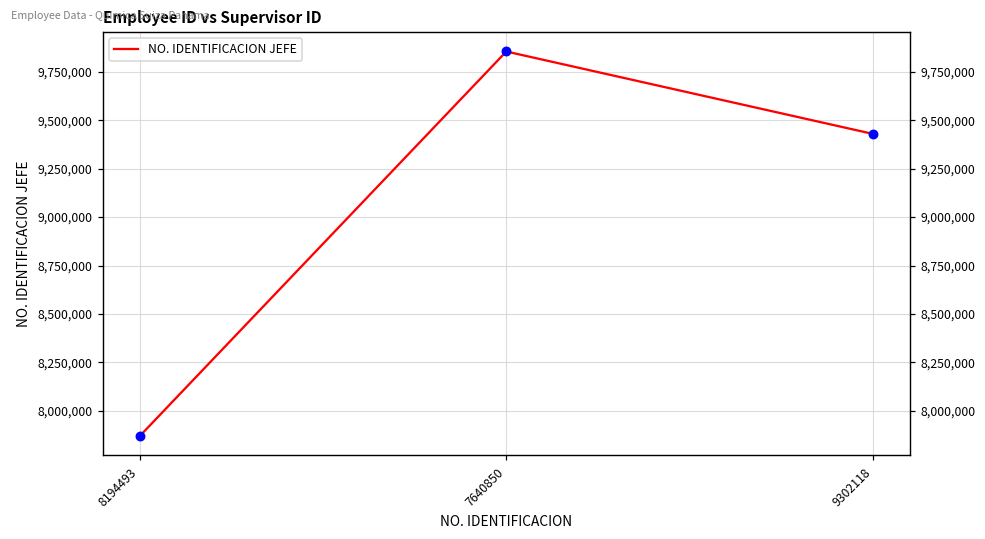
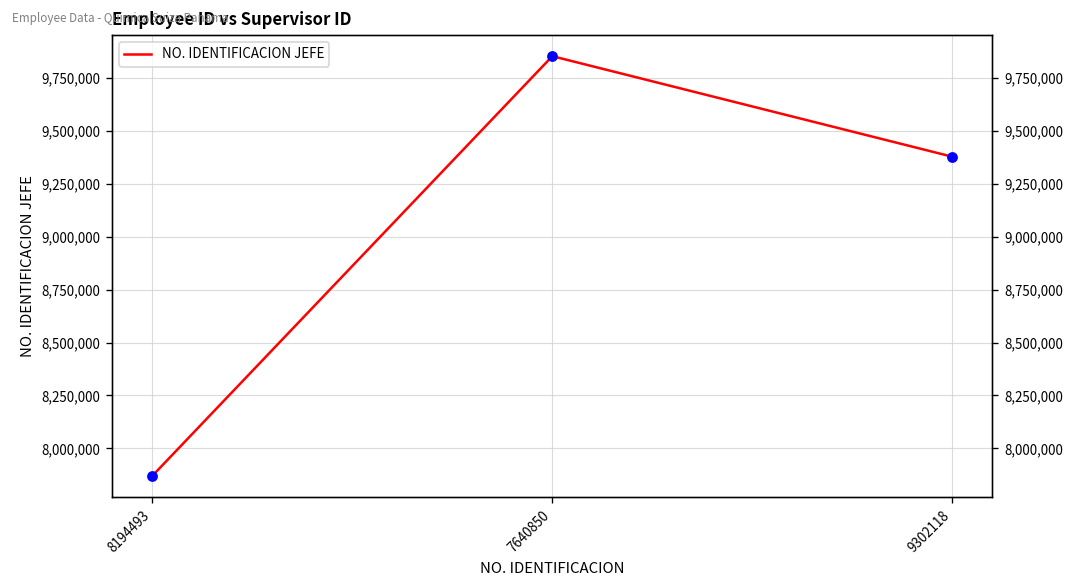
  {
    "8194493": "7,870,000",
    "7640850": "9,850,000",
-   "9302118": "9,430,000"
+   "9302118": "9,380,000"
  }
